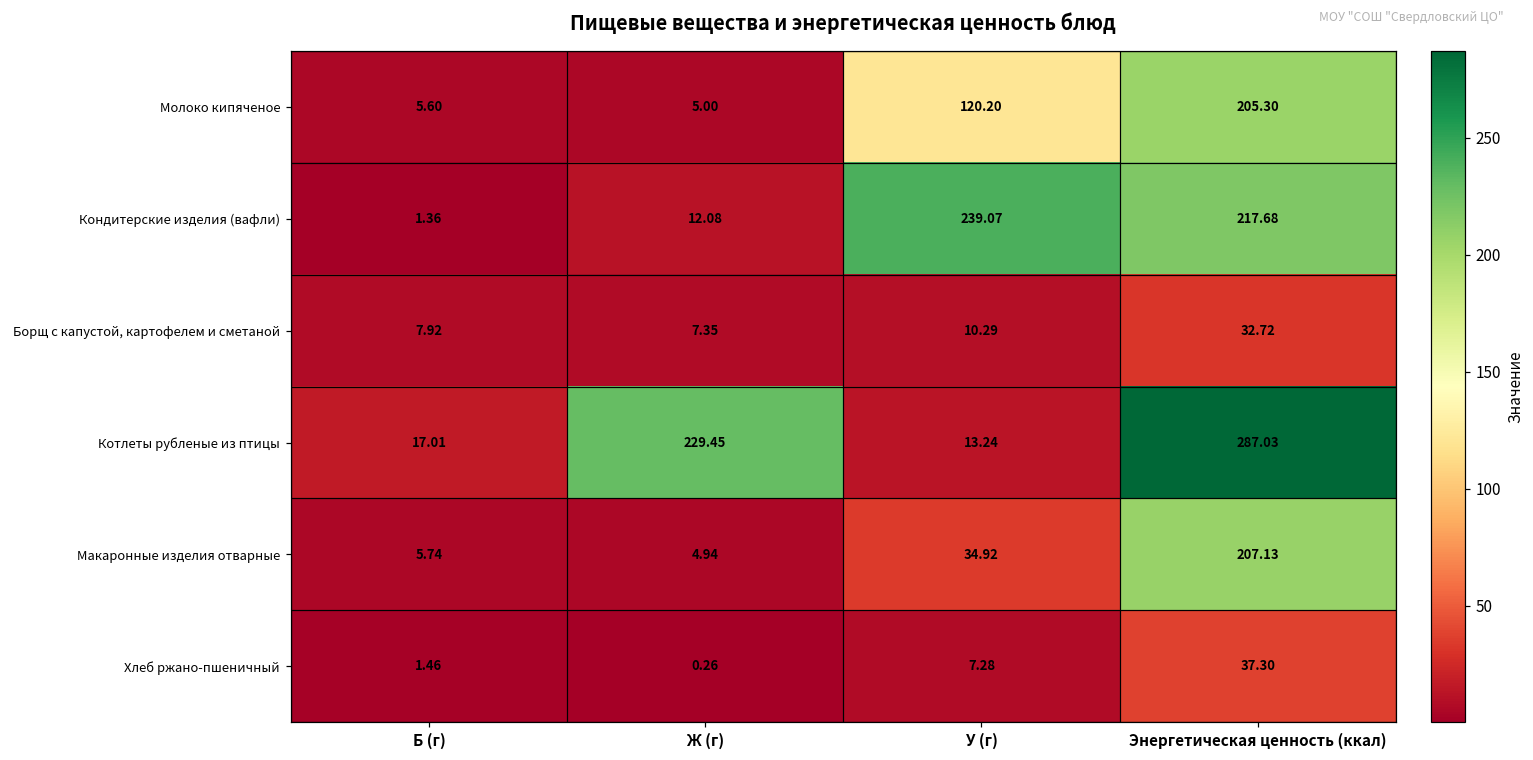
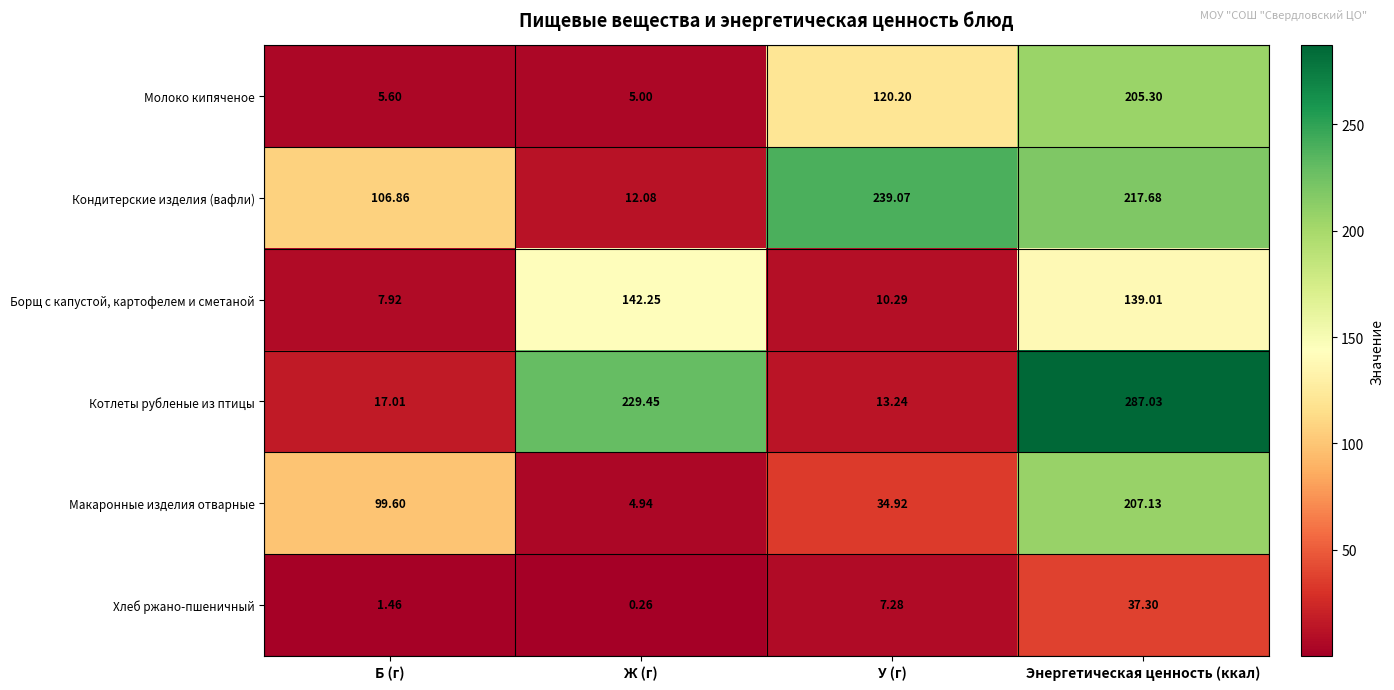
  {
    "Молоко кипяченое": {
      "Б (г)": 5.60,
      "Ж (г)": 5.00,
      "У (г)": 120.20,
      "Энергетическая ценность (ккал)": 205.30
    },
    "Кондитерские изделия (вафли)": {
-     "Б (г)": 1.36,
+     "Б (г)": 106.86,
      "Ж (г)": 12.08,
      "У (г)": 239.07,
      "Энергетическая ценность (ккал)": 217.68
    },
    "Борщ с капустой, картофелем и сметаной": {
      "Б (г)": 7.92,
-     "Ж (г)": 7.35,
+     "Ж (г)": 142.25,
      "У (г)": 10.29,
-     "Энергетическая ценность (ккал)": 32.72
+     "Энергетическая ценность (ккал)": 139.01
    },
    "Котлеты рубленые из птицы": {
      "Б (г)": 17.01,
      "Ж (г)": 229.45,
      "У (г)": 13.24,
      "Энергетическая ценность (ккал)": 287.03
    },
    "Макаронные изделия отварные": {
-     "Б (г)": 5.74,
+     "Б (г)": 99.60,
      "Ж (г)": 4.94,
      "У (г)": 34.92,
      "Энергетическая ценность (ккал)": 207.13
    },
    "Хлеб ржано-пшеничный": {
      "Б (г)": 1.46,
      "Ж (г)": 0.26,
      "У (г)": 7.28,
      "Энергетическая ценность (ккал)": 37.30
    }
  }
